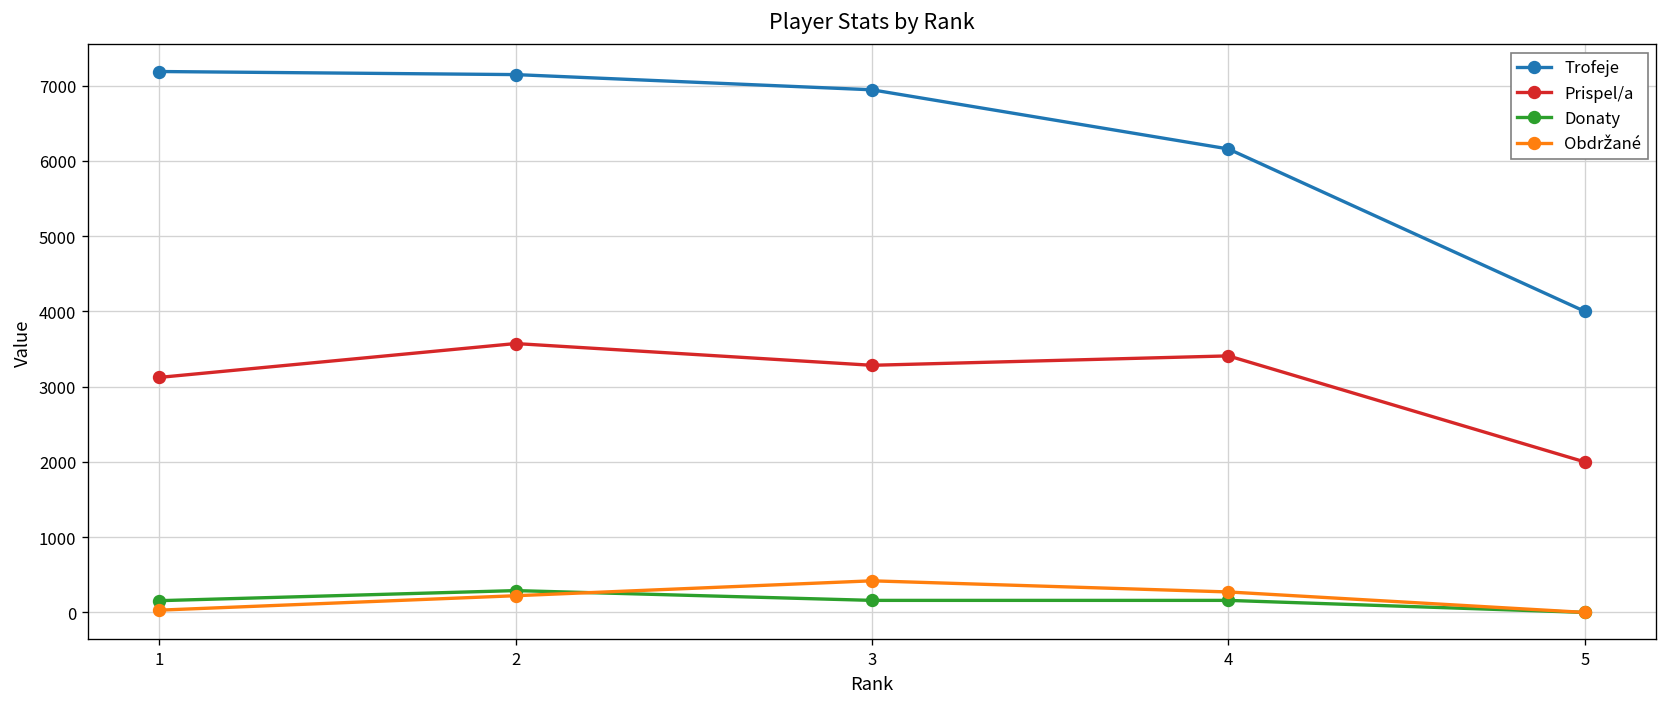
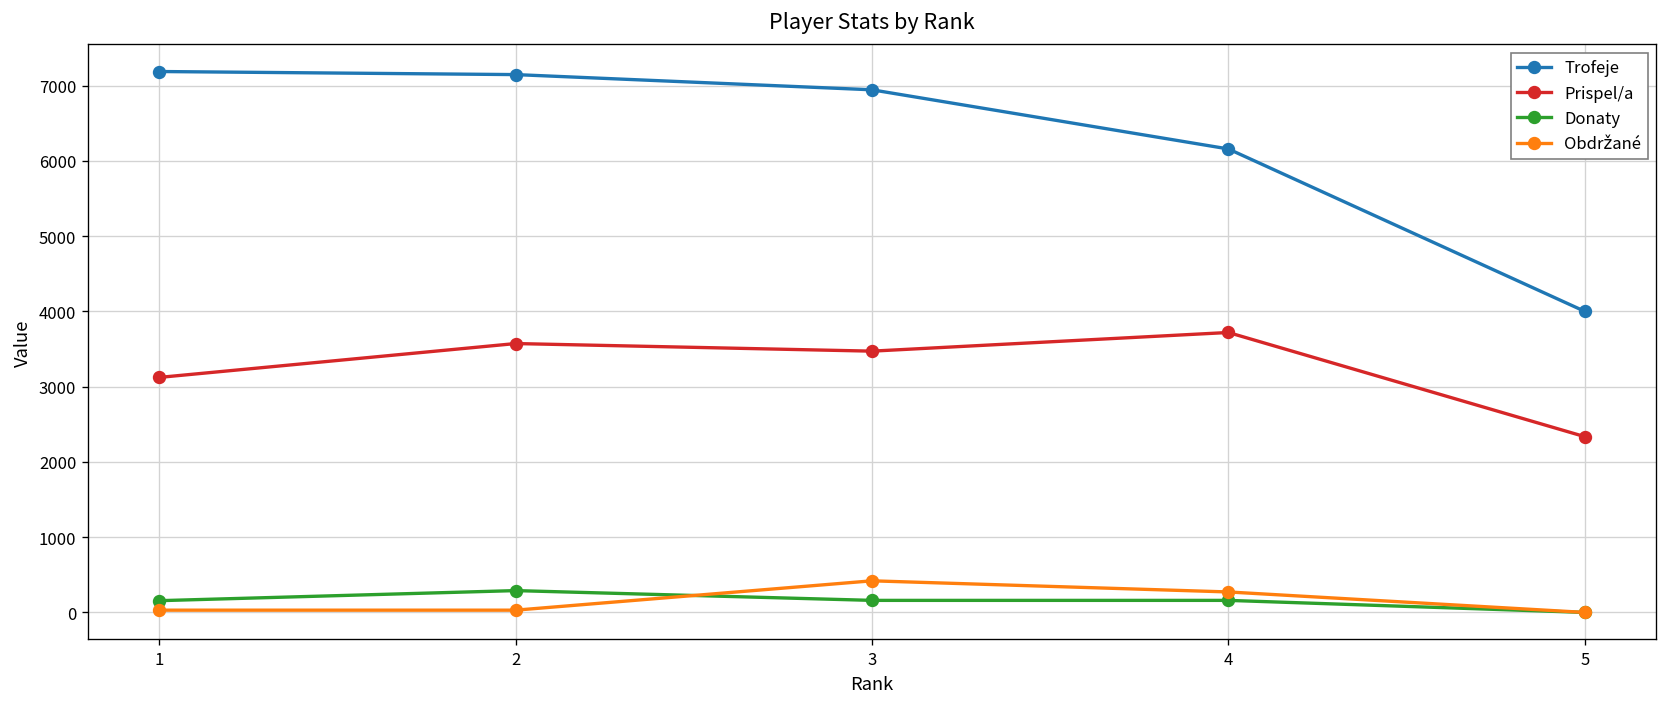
  {
    "Trofeje": {
      "1": 7200,
      "2": 7100,
      "3": 6900,
      "4": 6200,
      "5": 4000
    },
    "Prispel/a": {
      "1": 3100,
      "2": 3600,
-     "3": 3300,
-     "4": 3400,
-     "5": 2000
+     "3": 3500,
+     "4": 3700,
+     "5": 2300
    },
    "Donaty": {
      "1": 200,
      "2": 300,
      "3": 200,
      "4": 200
    },
    "Obdržané": {
      "1": 0,
-     "2": 200,
+     "2": 0,
      "3": 400,
      "4": 300
    }
  }
